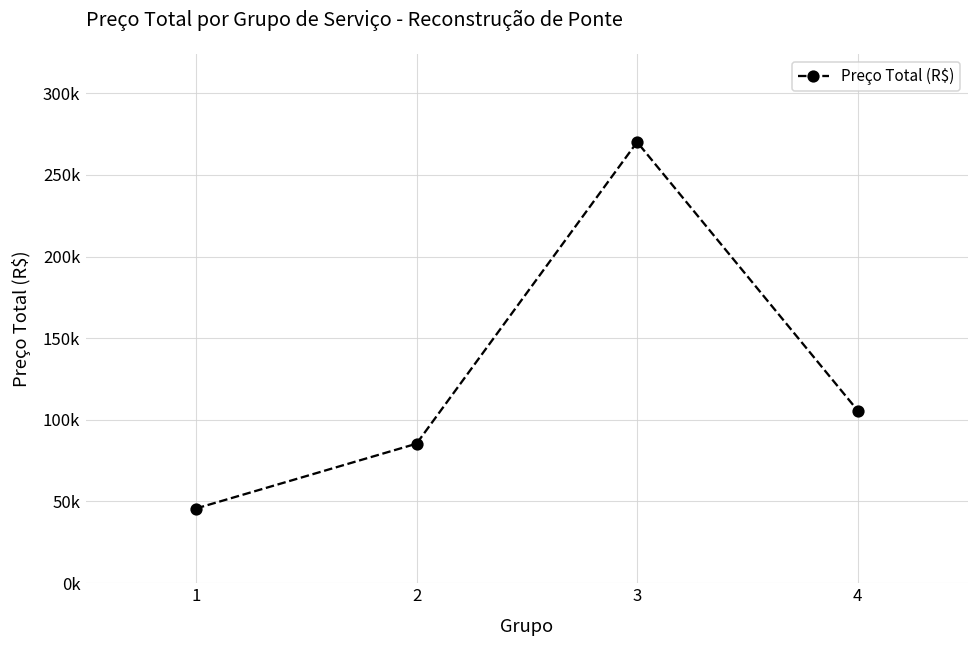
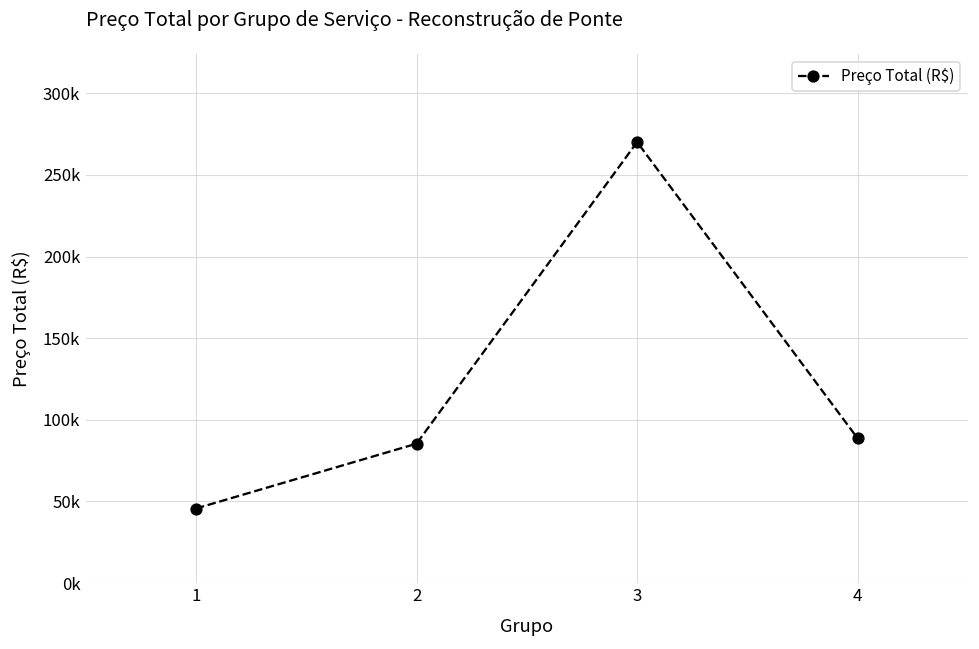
  {
    "1": 46000,
    "2": 85000,
    "3": 270000,
-   "4": 106000
+   "4": 89000
  }
